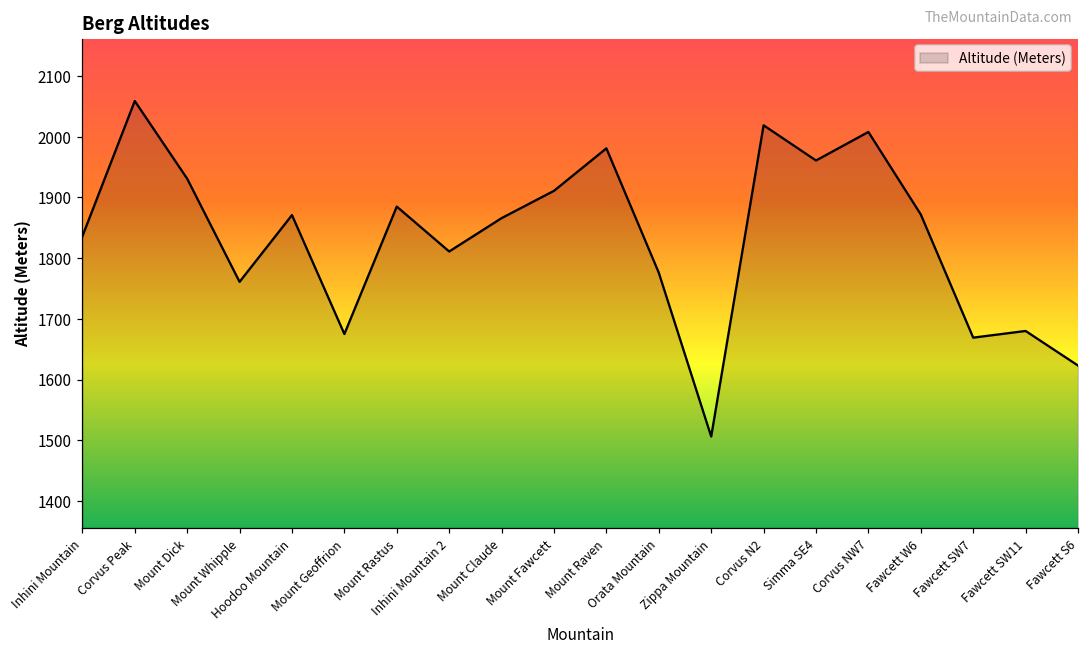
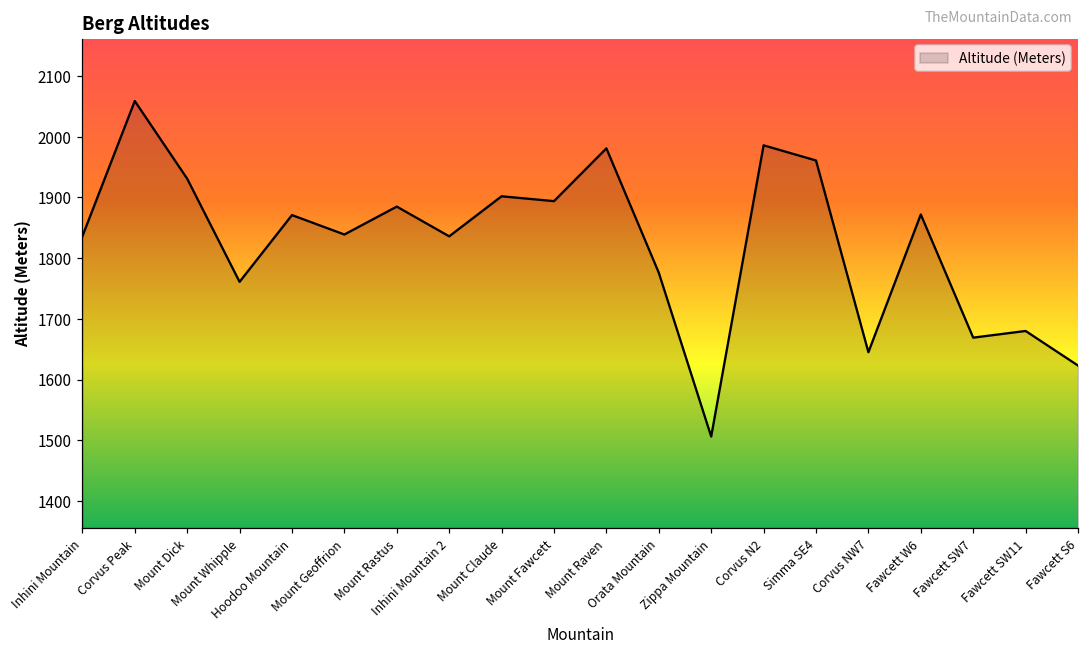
  {
    "Inhini Mountain": 1840,
    "Corvus Peak": 2060,
    "Mount Dick": 1930,
    "Mount Whipple": 1760,
    "Hoodoo Mountain": 1870,
-   "Mount Geoffrion": 1680,
+   "Mount Geoffrion": 1840,
    "Mount Rastus": 1890,
-   "Inhini Mountain 2": 1810,
-   "Mount Claude": 1870,
-   "Mount Fawcett": 1910,
+   "Inhini Mountain 2": 1840,
+   "Mount Claude": 1900,
+   "Mount Fawcett": 1890,
    "Mount Raven": 1980,
    "Orata Mountain": 1780,
    "Zippa Mountain": 1510,
-   "Corvus N2": 2020,
+   "Corvus N2": 1990,
    "Simma SE4": 1960,
-   "Corvus NW7": 2010,
+   "Corvus NW7": 1650,
    "Fawcett W6": 1870,
    "Fawcett SW7": 1670,
    "Fawcett SW11": 1680,
    "Fawcett S6": 1620
  }
